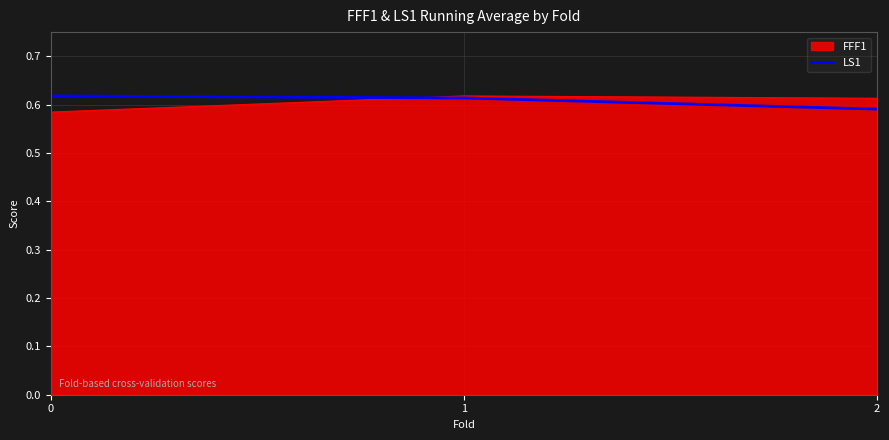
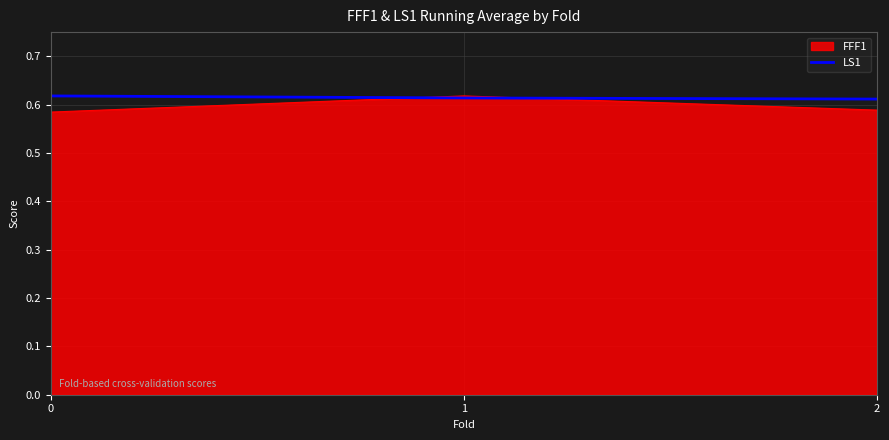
  {
    "FFF1": {
      "0": 0.58,
-     "2": 0.61
+     "2": 0.59
    },
    "LS1": {
      "0": 0.62,
-     "2": 0.59
+     "2": 0.61
    }
  }
